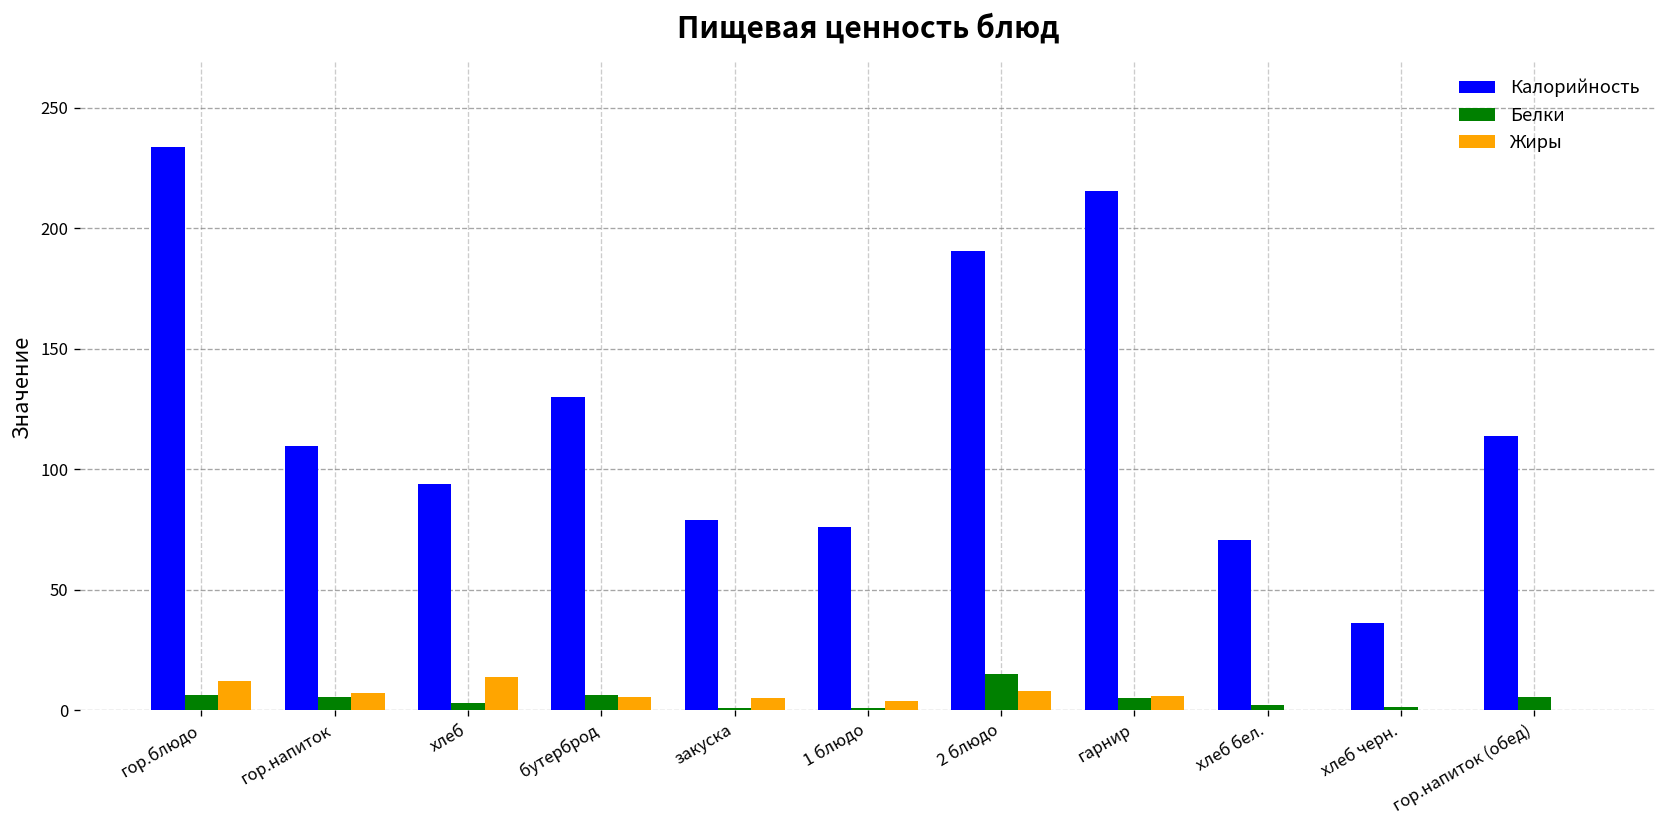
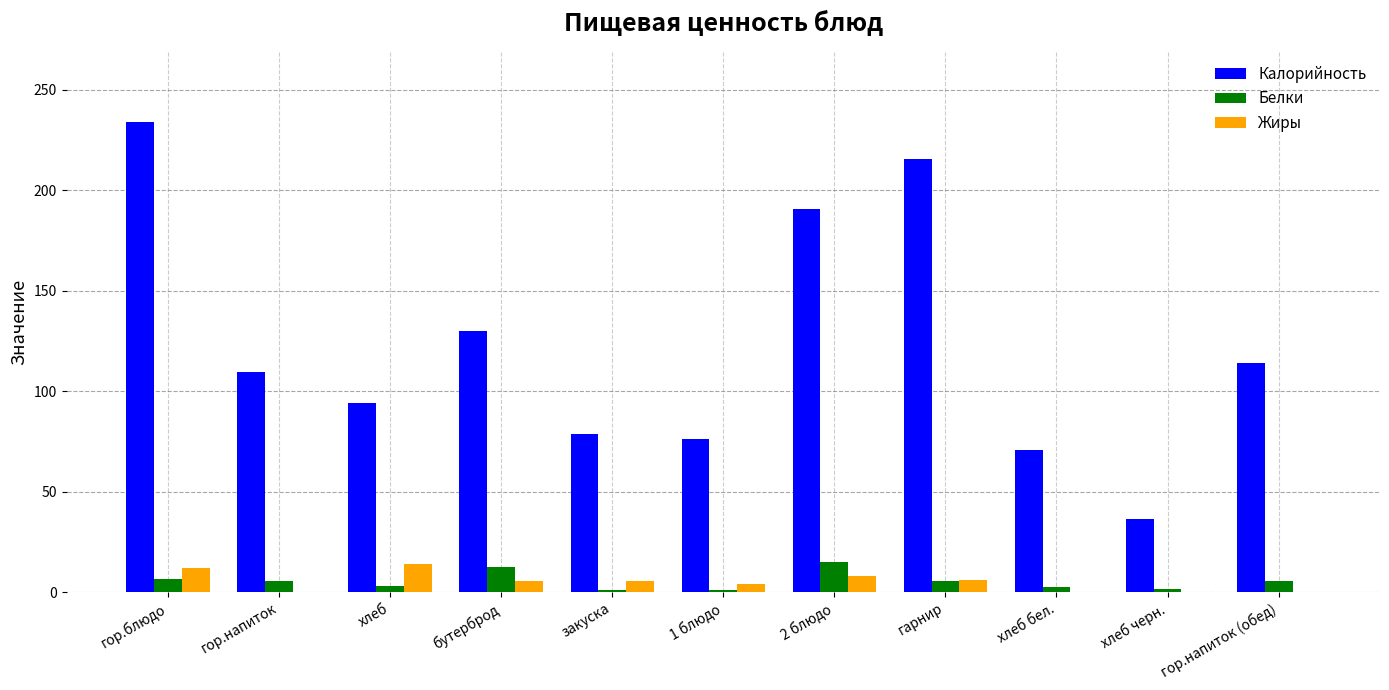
  {
    "Калорийность": {
      "гор.блюдо": 234,
      "гор.напиток": 110,
      "хлеб": 94,
      "бутерброд": 130,
      "закуска": 79,
      "1 блюдо": 76,
      "2 блюдо": 191,
      "гарнир": 215,
      "хлеб бел.": 71,
      "хлеб черн.": 36,
      "гор.напиток (обед)": 114
    },
    "Белки": {
      "гор.блюдо": 6,
      "гор.напиток": 6,
      "хлеб": 3,
-     "бутерброд": 6,
+     "бутерброд": 12,
      "2 блюдо": 15,
      "гарнир": 5,
      "хлеб бел.": 2,
      "хлеб черн.": 1,
      "гор.напиток (обед)": 5
    },
    "Жиры": {
      "гор.блюдо": 12,
-     "гор.напиток": 7,
+     "гор.напиток": 0,
      "хлеб": 14,
      "бутерброд": 6,
      "закуска": 5,
      "1 блюдо": 4,
      "2 блюдо": 8,
      "гарнир": 6,
      "гор.напиток (обед)": 0
    }
  }
